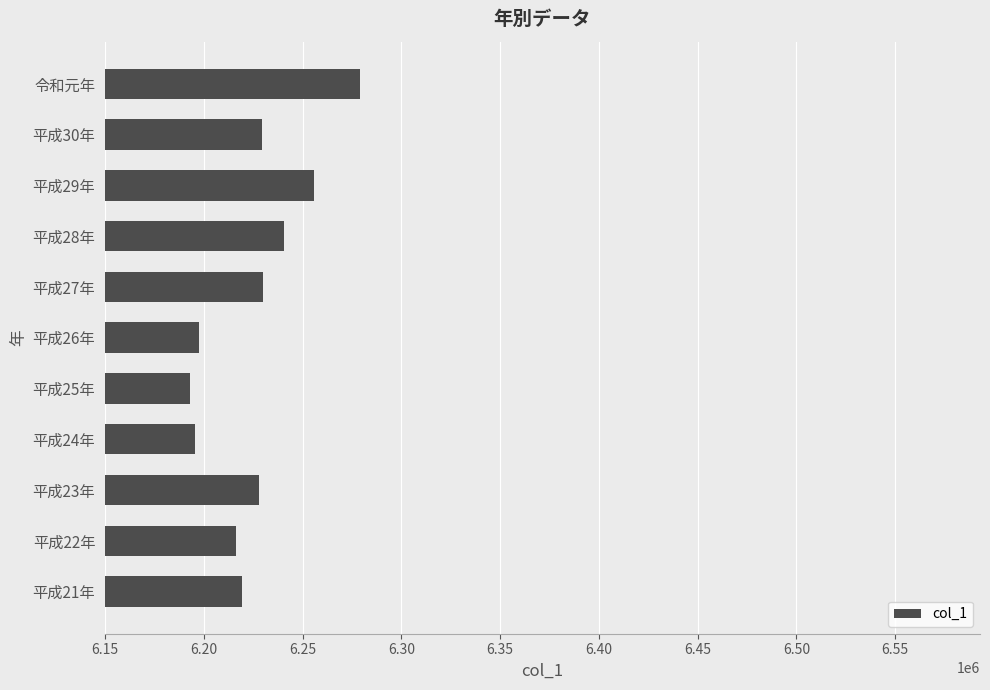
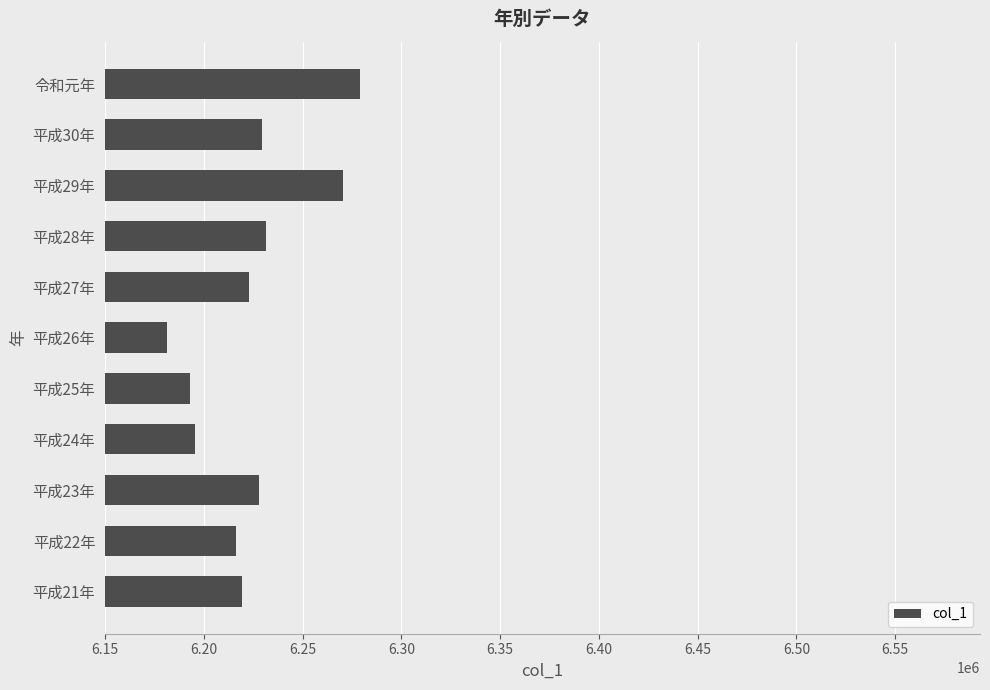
  {
    "令和元年": 6279000,
    "平成30年": 6230000,
-   "平成29年": 6256000,
-   "平成28年": 6240000,
-   "平成27年": 6230000,
-   "平成26年": 6198000,
+   "平成29年": 6270000,
+   "平成28年": 6231000,
+   "平成27年": 6223000,
+   "平成26年": 6182000,
    "平成25年": 6193000,
    "平成24年": 6196000,
    "平成23年": 6228000,
    "平成22年": 6216000,
    "平成21年": 6219000
  }
